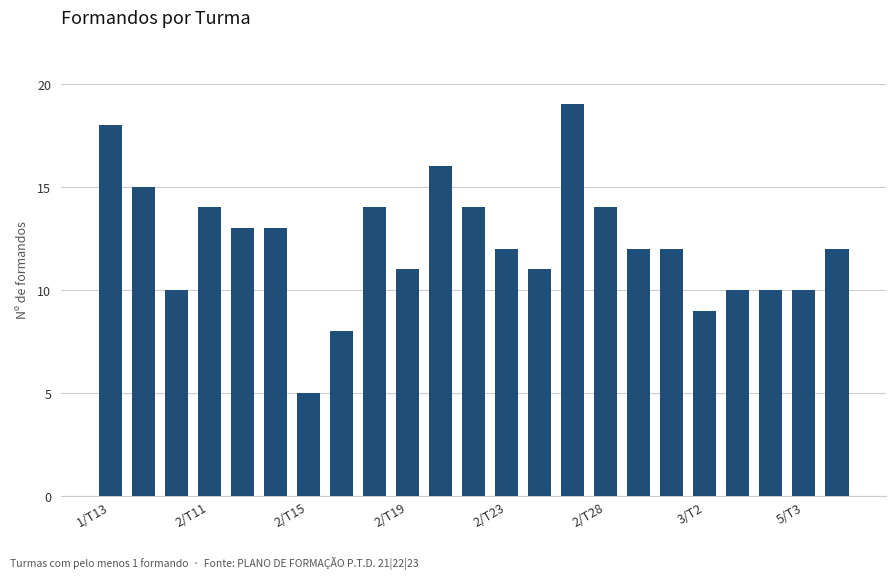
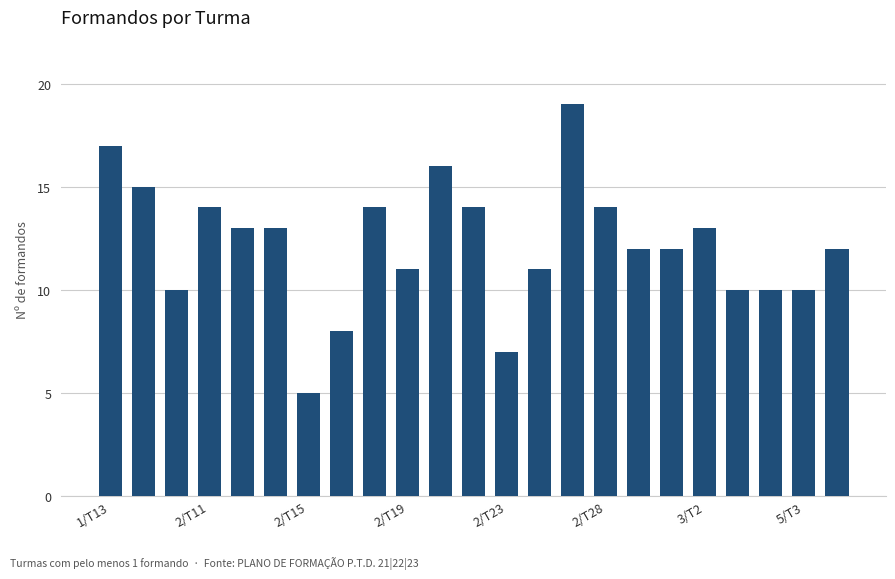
  {
-   "1/T13": 18,
+   "1/T13": 17,
    "2/T11": 14,
    "2/T15": 5,
    "2/T19": 11,
-   "2/T23": 12,
+   "2/T23": 7,
    "2/T28": 14,
-   "3/T2": 9,
+   "3/T2": 13,
    "5/T3": 10
  }
